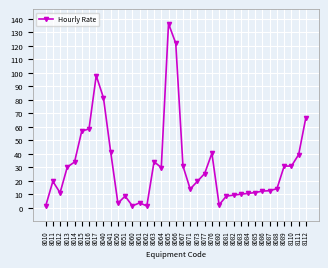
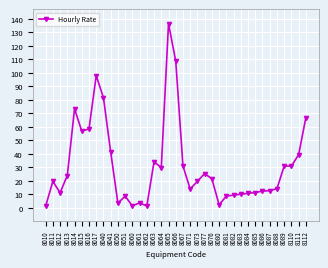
  {
    "8010": 1,
    "8011": 20,
    "8012": 11,
-   "8013": 30,
-   "8014": 34,
+   "8013": 24,
+   "8014": 73,
    "8015": 57,
    "8016": 59,
    "8017": 98,
    "8040": 82,
    "8041": 42,
    "8050": 4,
    "8051": 9,
    "8060": 2,
    "8061": 4,
    "8062": 1,
    "8063": 34,
    "8064": 30,
    "8065": 137,
-   "8066": 122,
+   "8066": 109,
    "8067": 31,
    "8071": 14,
    "8073": 20,
    "8077": 26,
-   "8076": 41,
+   "8076": 22,
    "8080": 2,
    "8081": 9,
    "8082": 9,
    "8083": 10,
    "8084": 11,
    "8085": 11,
    "8086": 13,
    "8087": 13,
    "8088": 14,
    "8089": 31,
    "8110": 31,
    "8111": 40,
    "8112": 67
  }
